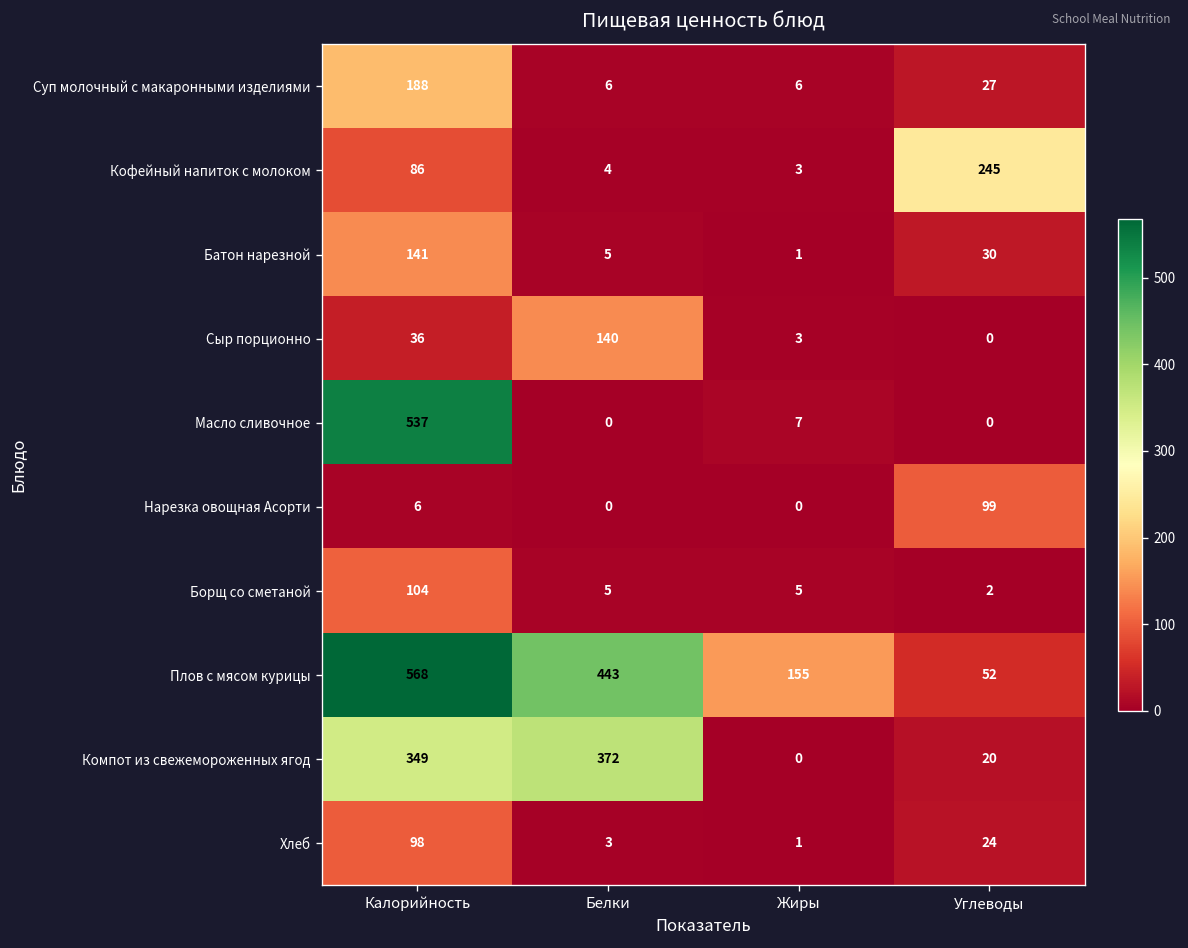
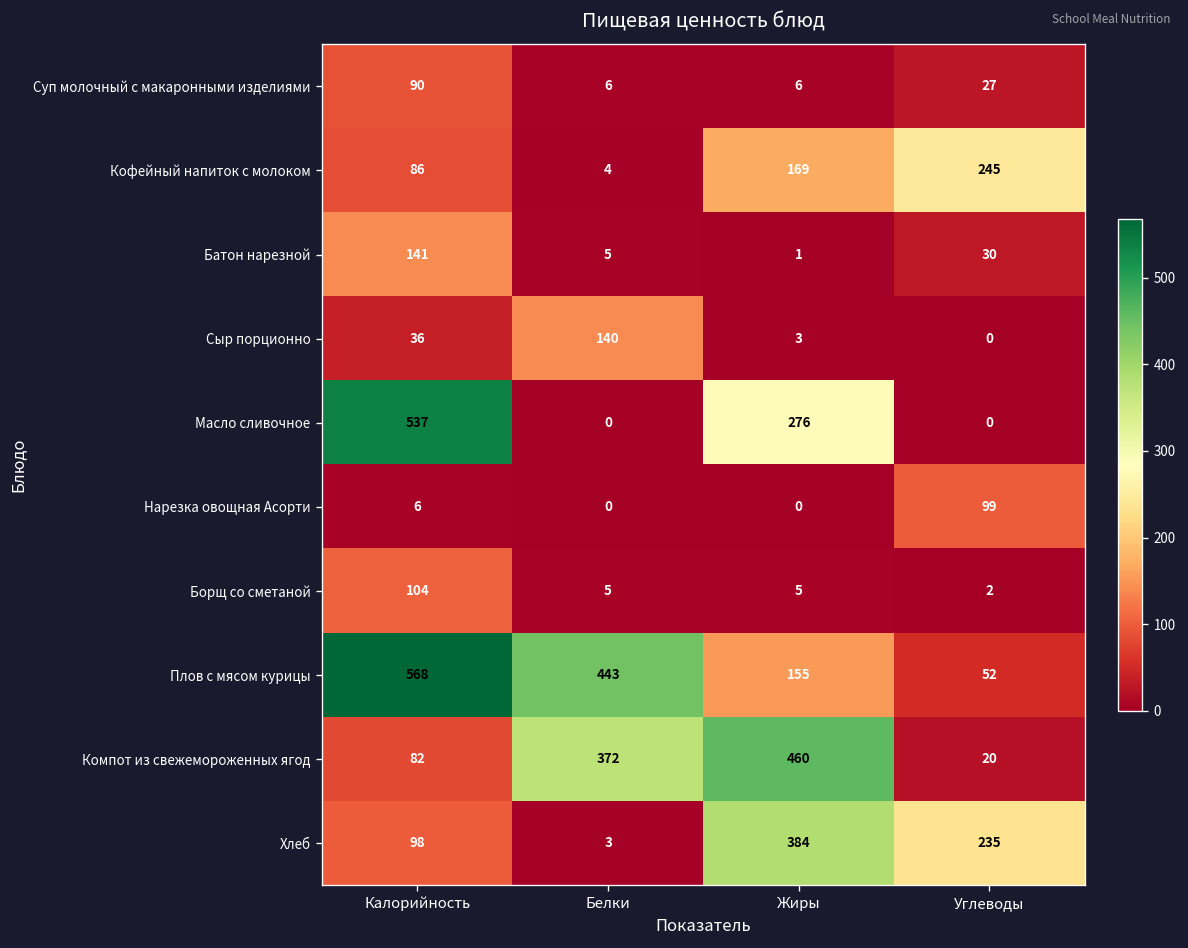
  {
    "Суп молочный с макаронными изделиями": {
-     "Калорийность": 188,
+     "Калорийность": 90,
      "Белки": 6,
      "Жиры": 6,
      "Углеводы": 27
    },
    "Кофейный напиток с молоком": {
      "Калорийность": 86,
      "Белки": 4,
-     "Жиры": 3,
+     "Жиры": 169,
      "Углеводы": 245
    },
    "Батон нарезной": {
      "Калорийность": 141,
      "Белки": 5,
      "Жиры": 1,
      "Углеводы": 30
    },
    "Сыр порционно": {
      "Калорийность": 36,
      "Белки": 140,
      "Жиры": 3,
      "Углеводы": 0
    },
    "Масло сливочное": {
      "Калорийность": 537,
      "Белки": 0,
-     "Жиры": 7,
+     "Жиры": 276,
      "Углеводы": 0
    },
    "Нарезка овощная Асорти": {
      "Калорийность": 6,
      "Белки": 0,
      "Жиры": 0,
      "Углеводы": 99
    },
    "Борщ со сметаной": {
      "Калорийность": 104,
      "Белки": 5,
      "Жиры": 5,
      "Углеводы": 2
    },
    "Плов с мясом курицы": {
      "Калорийность": 568,
      "Белки": 443,
      "Жиры": 155,
      "Углеводы": 52
    },
    "Компот из свежемороженных ягод": {
-     "Калорийность": 349,
+     "Калорийность": 82,
      "Белки": 372,
-     "Жиры": 0,
+     "Жиры": 460,
      "Углеводы": 20
    },
    "Хлеб": {
      "Калорийность": 98,
      "Белки": 3,
-     "Жиры": 1,
-     "Углеводы": 24
+     "Жиры": 384,
+     "Углеводы": 235
    }
  }
